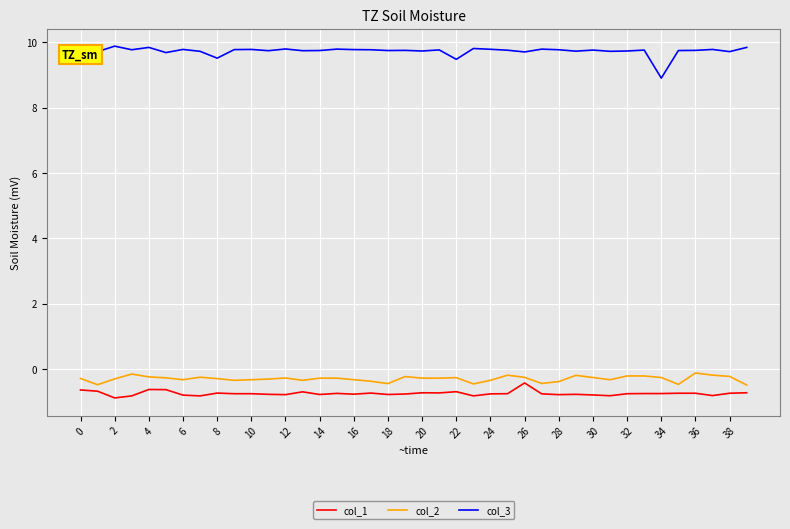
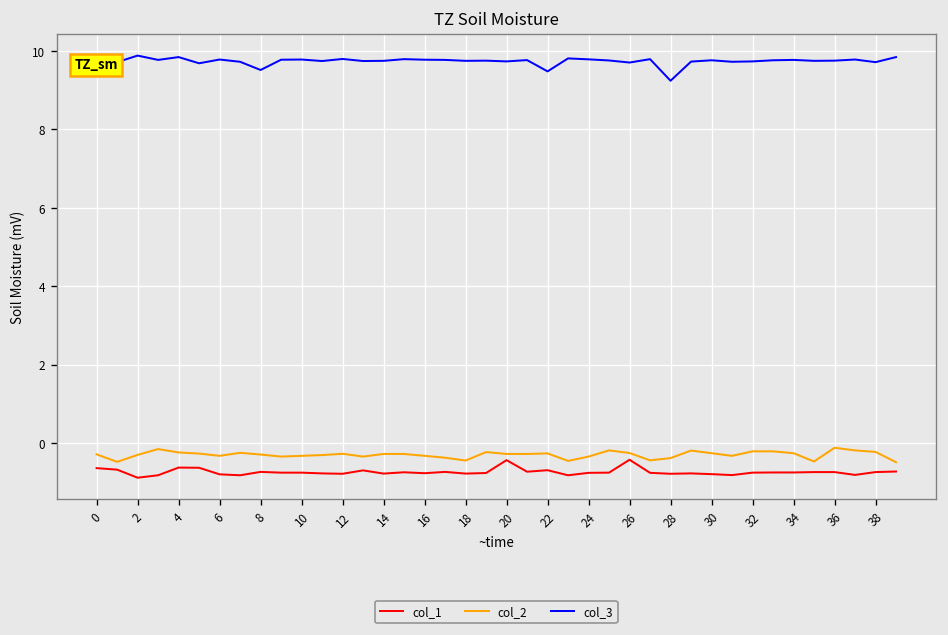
  {
    "col_1": {
      "0": -0.6,
      "2": -0.9,
      "4": -0.6,
      "6": -0.8,
      "8": -0.7,
      "10": -0.8,
      "12": -0.8,
      "14": -0.8,
      "16": -0.8,
      "18": -0.8,
-     "20": -0.7,
+     "20": -0.4,
      "22": -0.7,
      "24": -0.8,
      "26": -0.4,
      "28": -0.8,
      "30": -0.8,
      "32": -0.8,
      "34": -0.8,
      "36": -0.7,
      "38": -0.7
    },
    "col_2": {
      "0": -0.3,
      "2": -0.3,
      "4": -0.2,
      "6": -0.3,
      "8": -0.3,
      "10": -0.3,
      "12": -0.3,
      "14": -0.3,
      "16": -0.3,
      "18": -0.4,
      "20": -0.3,
      "22": -0.3,
      "24": -0.3,
      "26": -0.3,
      "28": -0.4,
      "30": -0.3,
      "32": -0.2,
      "34": -0.3,
      "36": -0.1,
      "38": -0.2
    },
    "col_3": {
      "2": 9.9,
      "4": 9.8,
      "6": 9.8,
      "8": 9.5,
      "10": 9.8,
      "12": 9.8,
      "14": 9.8,
      "16": 9.8,
      "18": 9.8,
      "20": 9.7,
      "22": 9.5,
      "24": 9.8,
      "26": 9.7,
-     "28": 9.8,
+     "28": 9.2,
      "30": 9.8,
      "32": 9.7,
-     "34": 8.9,
+     "34": 9.8,
      "36": 9.8,
      "38": 9.7
    }
  }
